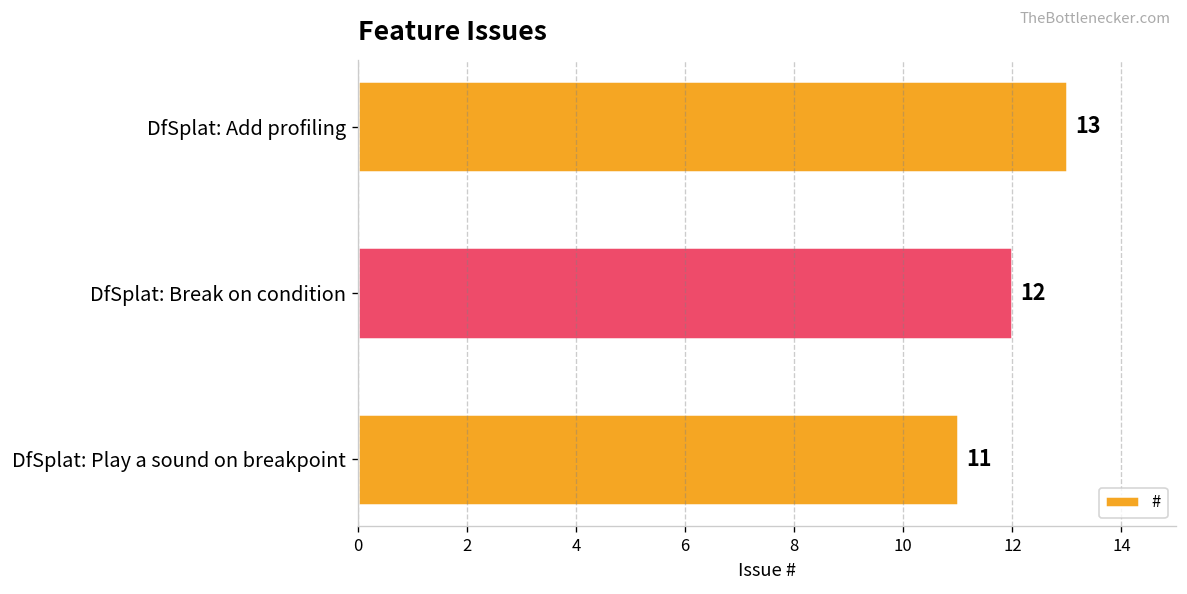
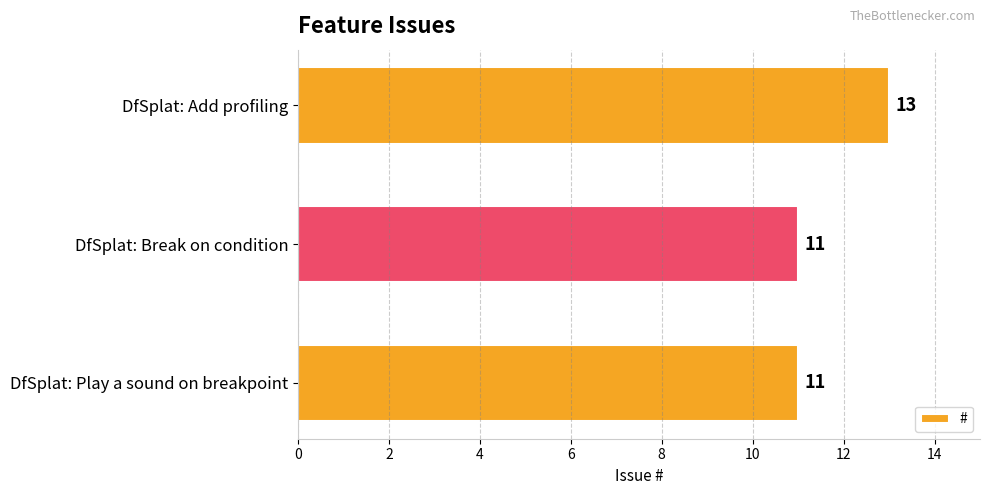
  {
    "DfSplat: Add profiling": 13,
-   "DfSplat: Break on condition": 12,
+   "DfSplat: Break on condition": 11,
    "DfSplat: Play a sound on breakpoint": 11
  }
